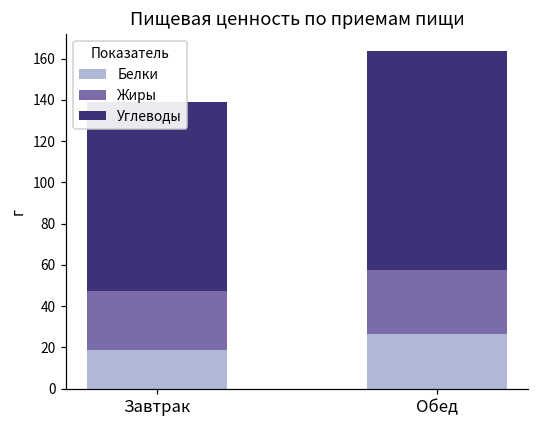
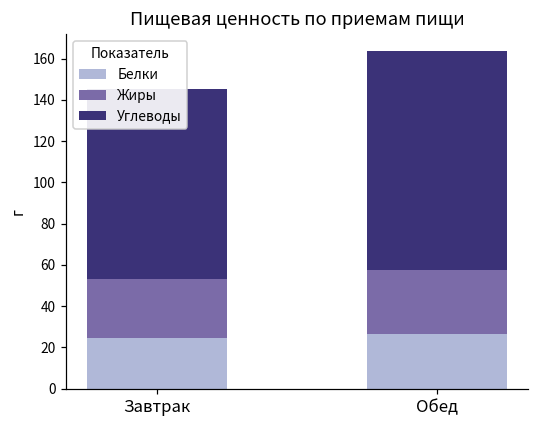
  {
    "Белки": {
-     "Завтрак": 19,
+     "Завтрак": 25,
      "Обед": 27
    },
    "Жиры": {
      "Завтрак": 29,
      "Обед": 31
    },
    "Углеводы": {
      "Обед": 106
    }
  }
